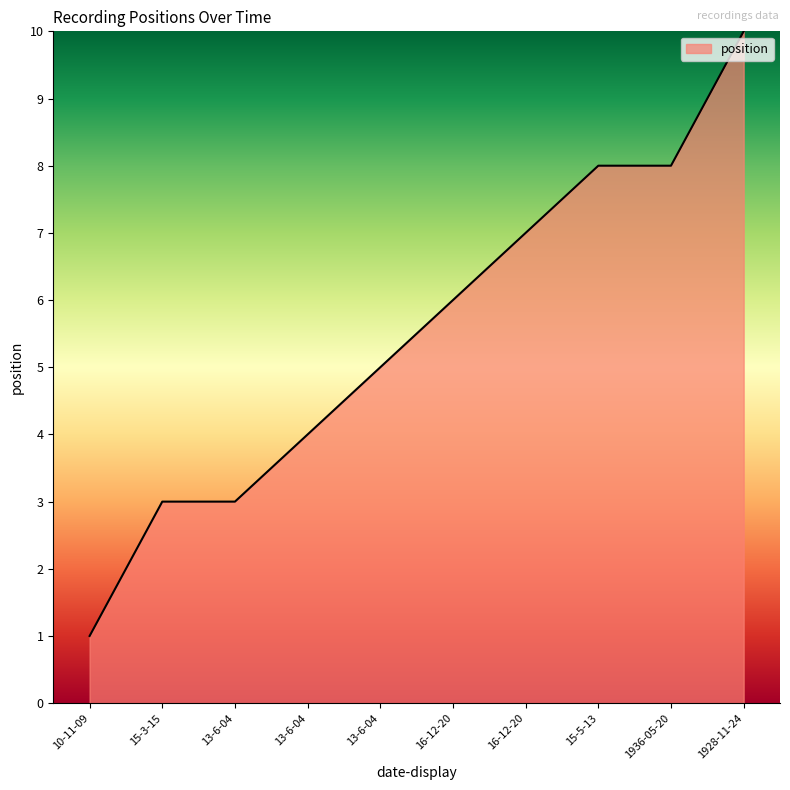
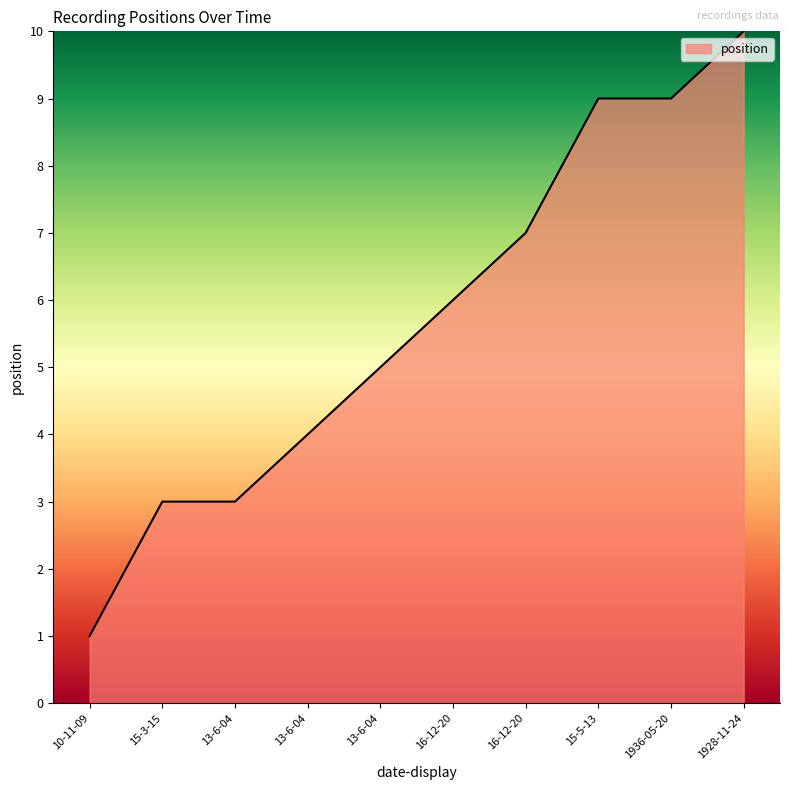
  {
    "10-11-09": 1,
    "15-3-15": 3,
-   "15-5-13": 8,
-   "1936-05-20": 8,
+   "15-5-13": 9,
+   "1936-05-20": 9,
    "1928-11-24": 10
  }
